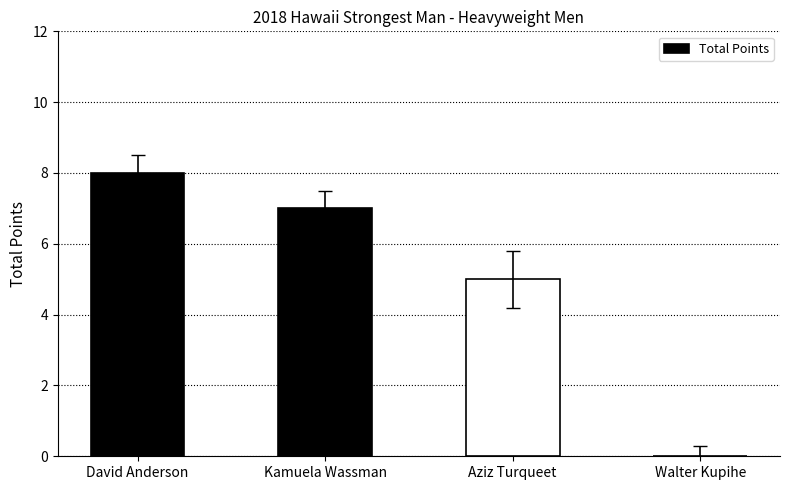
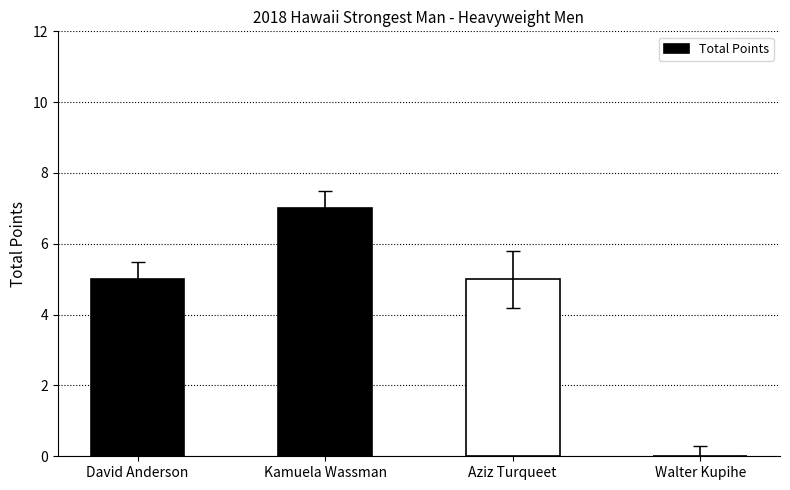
  {
    "Total Points": {
-     "David Anderson": 8,
+     "David Anderson": 5,
      "Kamuela Wassman": 7,
      "Aziz Turqueet": 5,
      "Walter Kupihe": 0
    }
  }
